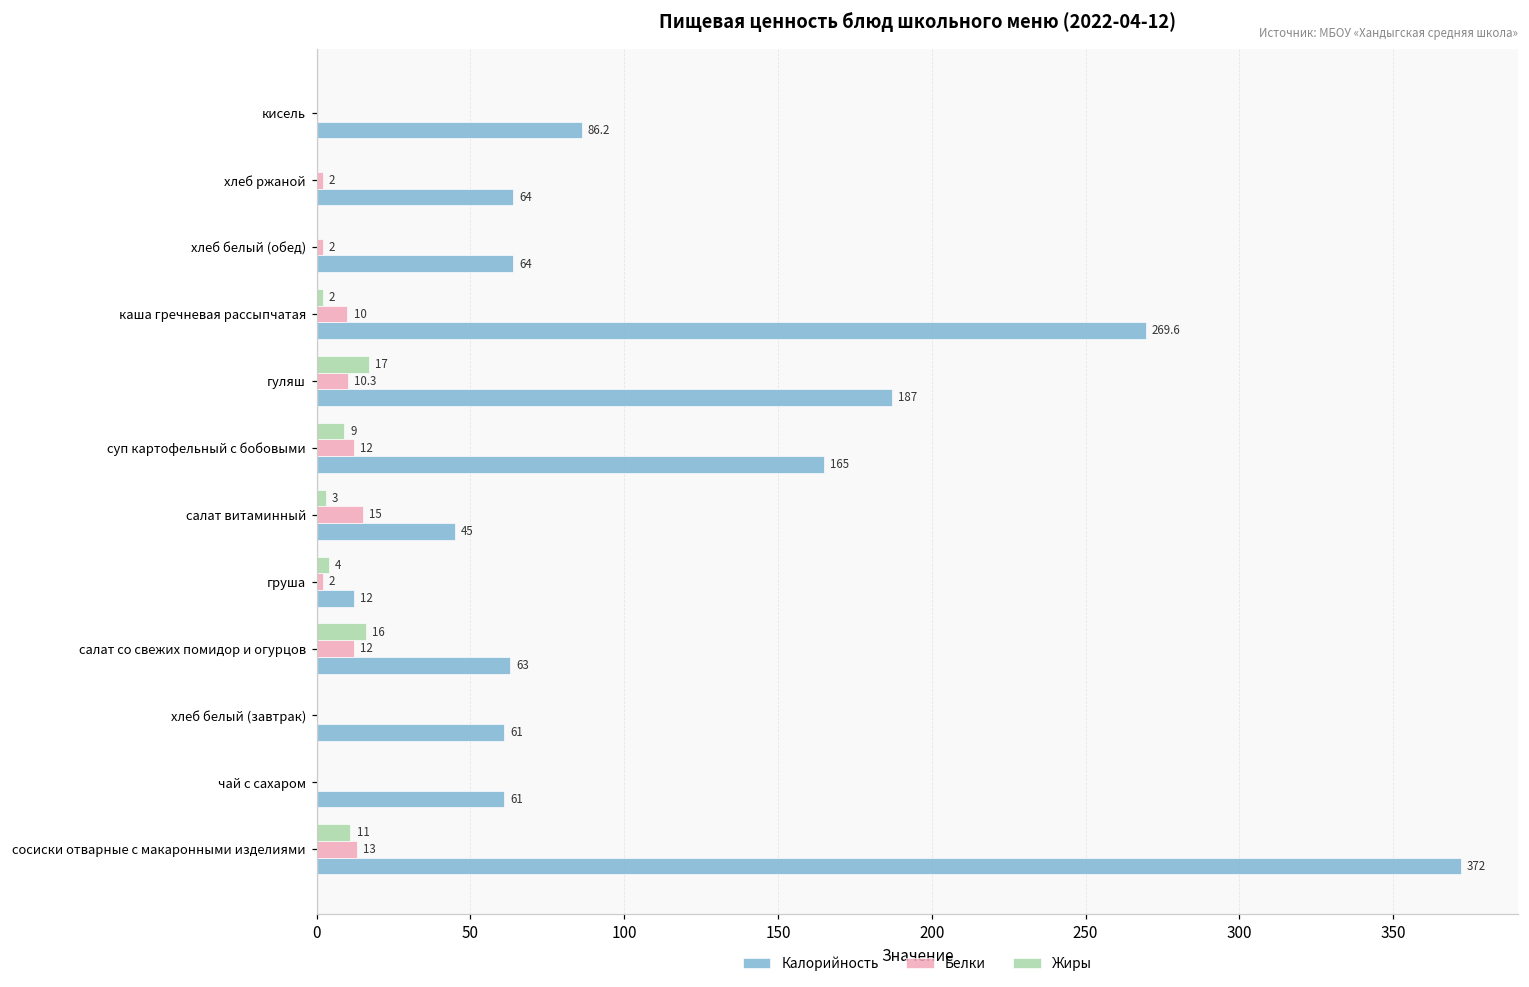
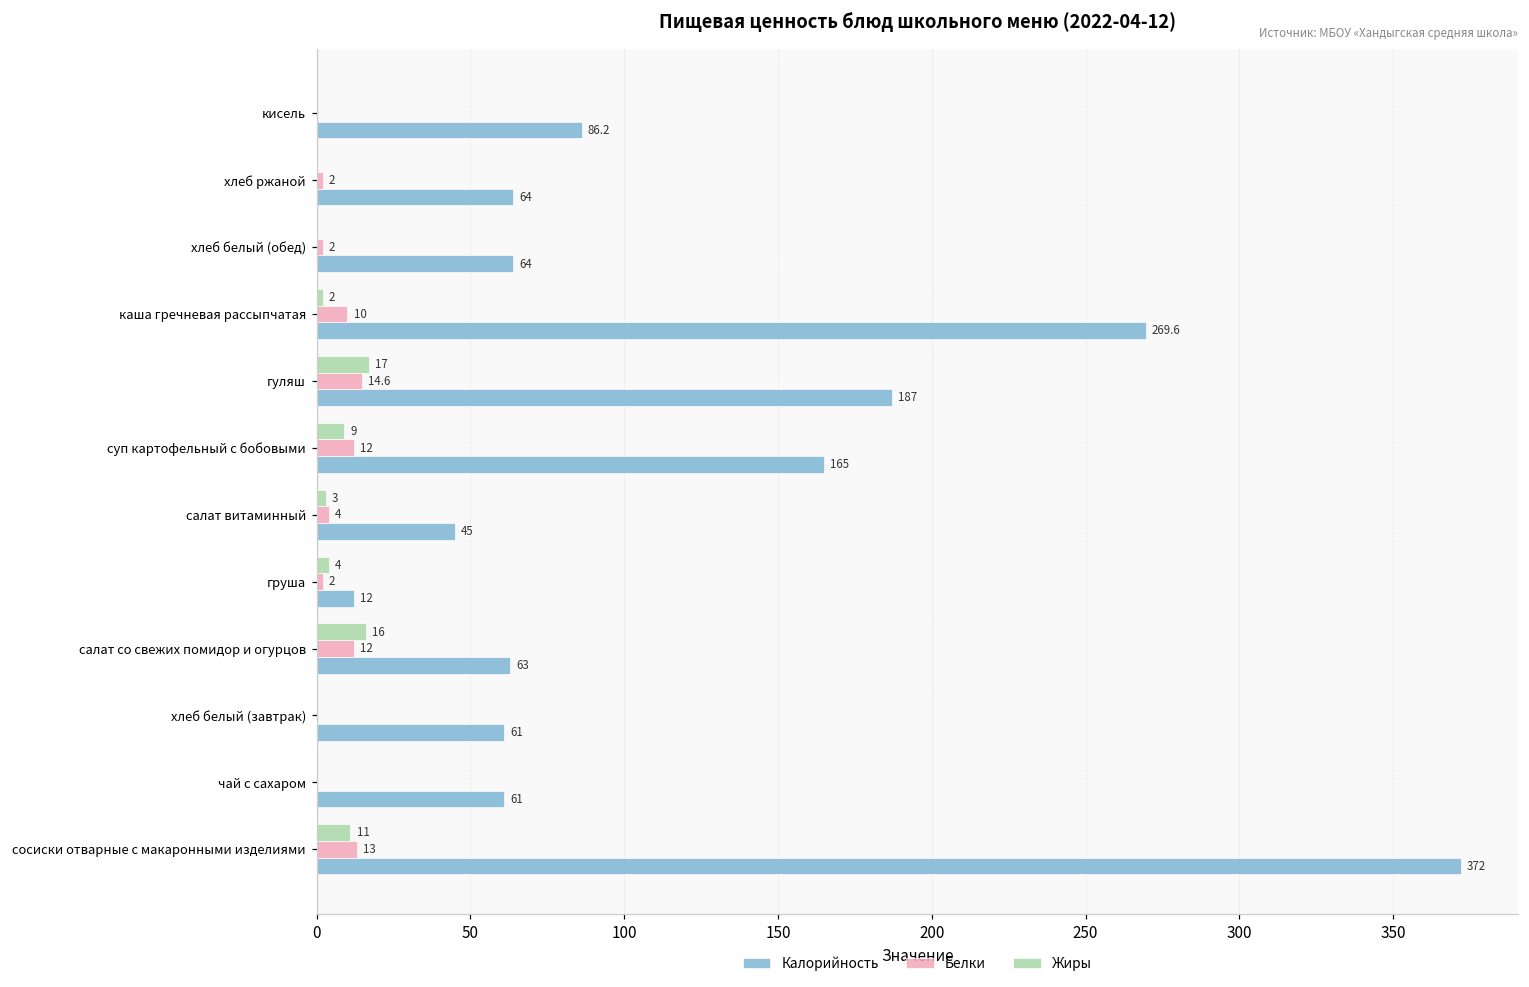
  {
    "Калорийность": {
      "кисель": 86.2,
      "хлеб ржаной": 64,
      "хлеб белый (обед)": 64,
      "каша гречневая рассыпчатая": 269.6,
      "гуляш": 187,
      "суп картофельный с бобовыми": 165,
      "салат витаминный": 45,
      "груша": 12,
      "салат со свежих помидор и огурцов": 63,
      "хлеб белый (завтрак)": 61,
      "чай с сахаром": 61,
      "сосиски отварные с макаронными изделиями": 372
    },
    "Белки": {
      "хлеб ржаной": 2,
      "хлеб белый (обед)": 2,
      "каша гречневая рассыпчатая": 10,
-     "гуляш": 10.3,
+     "гуляш": 14.6,
      "суп картофельный с бобовыми": 12,
-     "салат витаминный": 15,
+     "салат витаминный": 4,
      "груша": 2,
      "салат со свежих помидор и огурцов": 12,
      "сосиски отварные с макаронными изделиями": 13
    },
    "Жиры": {
      "каша гречневая рассыпчатая": 2,
      "гуляш": 17,
      "суп картофельный с бобовыми": 9,
      "салат витаминный": 3,
      "груша": 4,
      "салат со свежих помидор и огурцов": 16,
      "сосиски отварные с макаронными изделиями": 11
    }
  }
